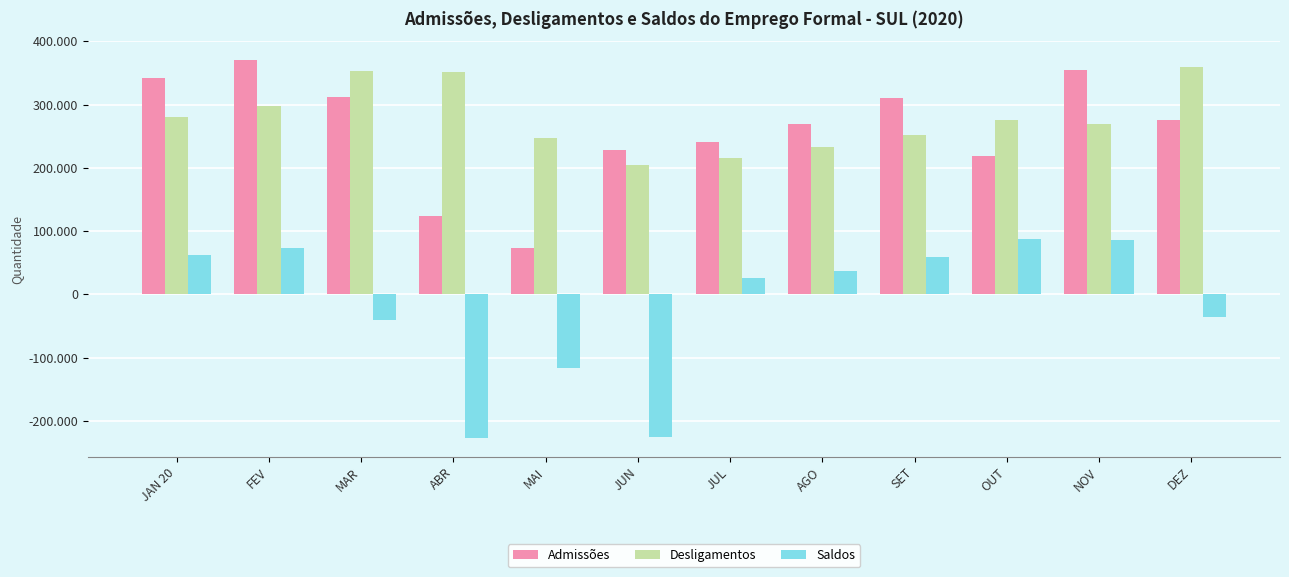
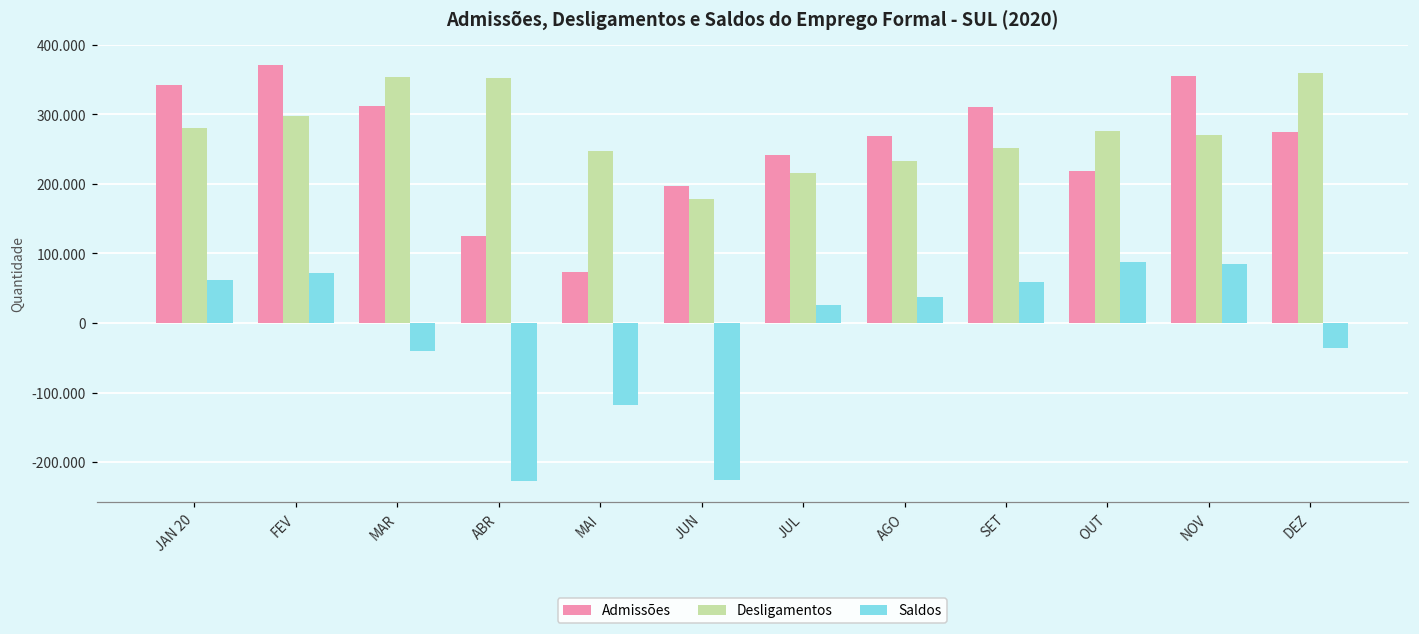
  {
    "Admissões": {
      "JAN 20": 340,
      "FEV": 370,
      "MAR": 310,
      "ABR": 120,
      "MAI": 70,
-     "JUN": 230,
+     "JUN": 200,
      "JUL": 240,
      "AGO": 270,
      "SET": 310,
      "OUT": 220,
      "NOV": 360,
      "DEZ": 280
    },
    "Desligamentos": {
      "JAN 20": 280,
      "FEV": 300,
      "MAR": 350,
      "ABR": 350,
      "MAI": 250,
-     "JUN": 210,
+     "JUN": 180,
      "JUL": 220,
      "AGO": 230,
      "SET": 250,
      "OUT": 280,
      "NOV": 270,
      "DEZ": 360
    },
    "Saldos": {
      "JAN 20": 60,
      "FEV": 70,
      "MAR": -40,
      "ABR": -230,
      "MAI": -120,
      "JUN": -230,
      "JUL": 30,
      "AGO": 40,
      "SET": 60,
      "OUT": 90,
      "NOV": 90,
      "DEZ": -40
    }
  }
